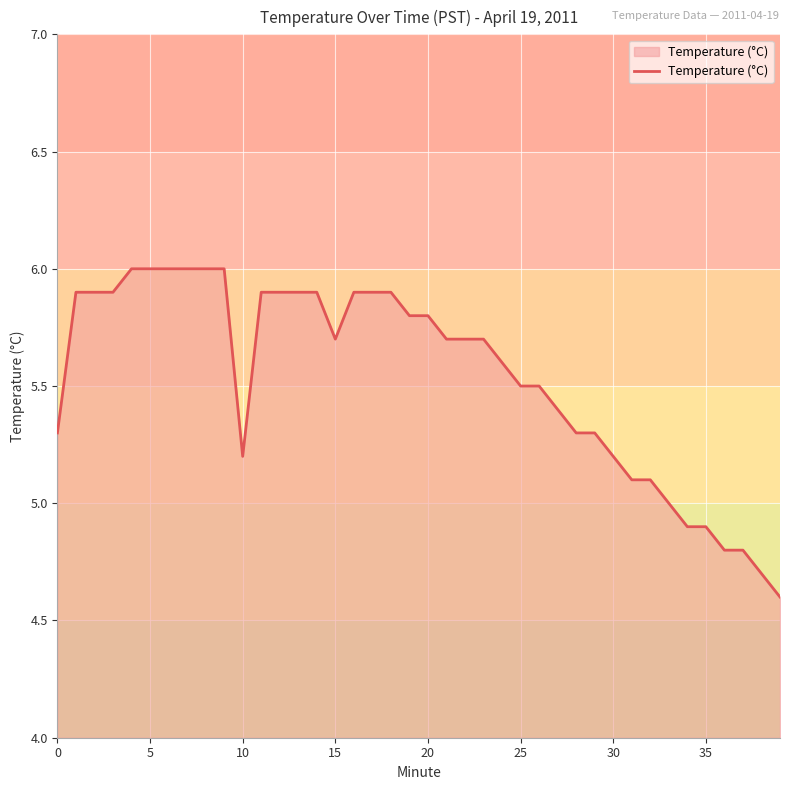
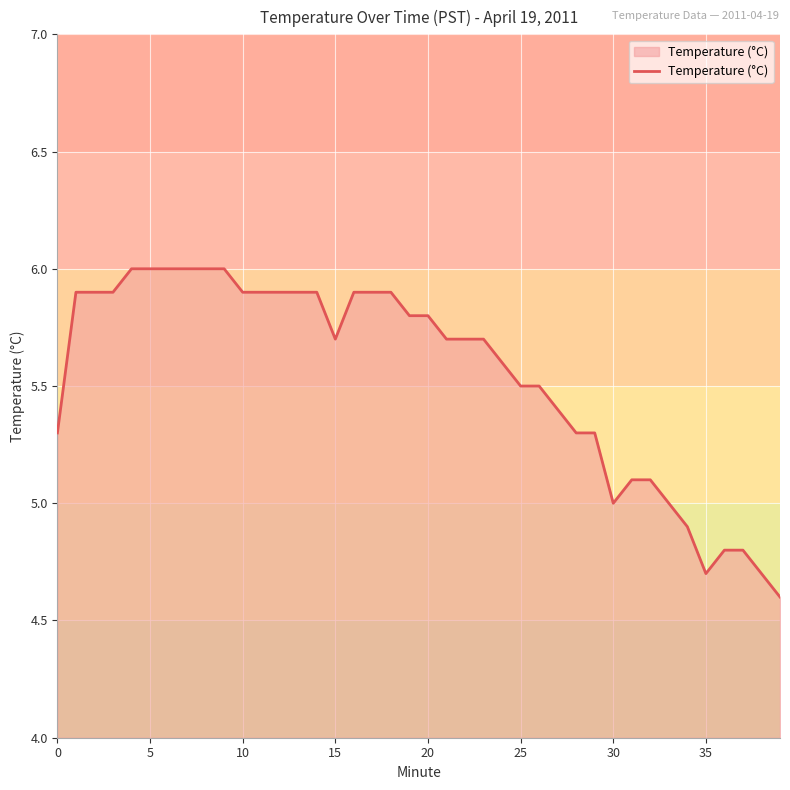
  {
    "0": 5.3,
    "5": 6.0,
-   "10": 5.2,
+   "10": 5.9,
    "15": 5.7,
    "20": 5.8,
    "25": 5.5,
-   "30": 5.2,
-   "35": 4.9
+   "30": 5.0,
+   "35": 4.7
  }
